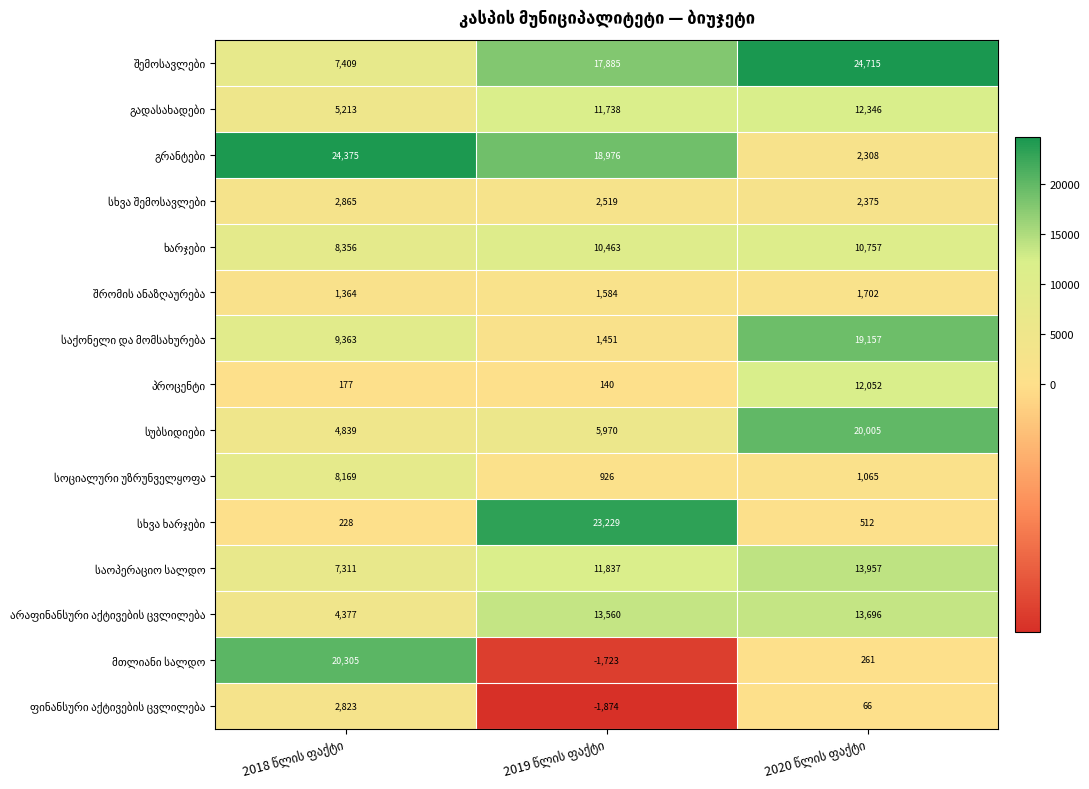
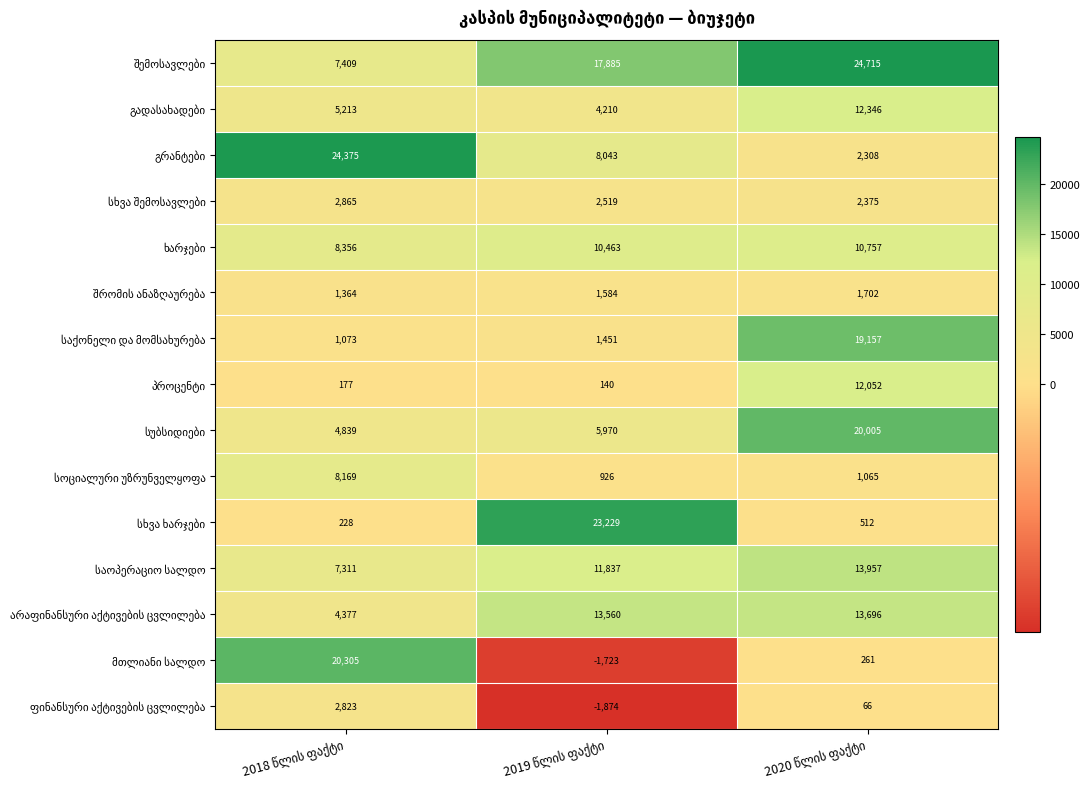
  {
    "შემოსავლები": {
      "2018 წლის ფაქტი": "7,409",
      "2019 წლის ფაქტი": "17,885",
      "2020 წლის ფაქტი": "24,715"
    },
    "გადასახადები": {
      "2018 წლის ფაქტი": "5,213",
-     "2019 წლის ფაქტი": "11,738",
+     "2019 წლის ფაქტი": "4,210",
      "2020 წლის ფაქტი": "12,346"
    },
    "გრანტები": {
      "2018 წლის ფაქტი": "24,375",
-     "2019 წლის ფაქტი": "18,976",
+     "2019 წლის ფაქტი": "8,043",
      "2020 წლის ფაქტი": "2,308"
    },
    "სხვა შემოსავლები": {
      "2018 წლის ფაქტი": "2,865",
      "2019 წლის ფაქტი": "2,519",
      "2020 წლის ფაქტი": "2,375"
    },
    "ხარჯები": {
      "2018 წლის ფაქტი": "8,356",
      "2019 წლის ფაქტი": "10,463",
      "2020 წლის ფაქტი": "10,757"
    },
    "შრომის ანაზღაურება": {
      "2018 წლის ფაქტი": "1,364",
      "2019 წლის ფაქტი": "1,584",
      "2020 წლის ფაქტი": "1,702"
    },
    "საქონელი და მომსახურება": {
-     "2018 წლის ფაქტი": "9,363",
+     "2018 წლის ფაქტი": "1,073",
      "2019 წლის ფაქტი": "1,451",
      "2020 წლის ფაქტი": "19,157"
    },
    "პროცენტი": {
      "2018 წლის ფაქტი": "177",
      "2019 წლის ფაქტი": "140",
      "2020 წლის ფაქტი": "12,052"
    },
    "სუბსიდიები": {
      "2018 წლის ფაქტი": "4,839",
      "2019 წლის ფაქტი": "5,970",
      "2020 წლის ფაქტი": "20,005"
    },
    "სოციალური უზრუნველყოფა": {
      "2018 წლის ფაქტი": "8,169",
      "2019 წლის ფაქტი": "926",
      "2020 წლის ფაქტი": "1,065"
    },
    "სხვა ხარჯები": {
      "2018 წლის ფაქტი": "228",
      "2019 წლის ფაქტი": "23,229",
      "2020 წლის ფაქტი": "512"
    },
    "საოპერაციო სალდო": {
      "2018 წლის ფაქტი": "7,311",
      "2019 წლის ფაქტი": "11,837",
      "2020 წლის ფაქტი": "13,957"
    },
    "არაფინანსური აქტივების ცვლილება": {
      "2018 წლის ფაქტი": "4,377",
      "2019 წლის ფაქტი": "13,560",
      "2020 წლის ფაქტი": "13,696"
    },
    "მთლიანი სალდო": {
      "2018 წლის ფაქტი": "20,305",
      "2019 წლის ფაქტი": "-1,723",
      "2020 წლის ფაქტი": "261"
    },
    "ფინანსური აქტივების ცვლილება": {
      "2018 წლის ფაქტი": "2,823",
      "2019 წლის ფაქტი": "-1,874",
      "2020 წლის ფაქტი": "66"
    }
  }
